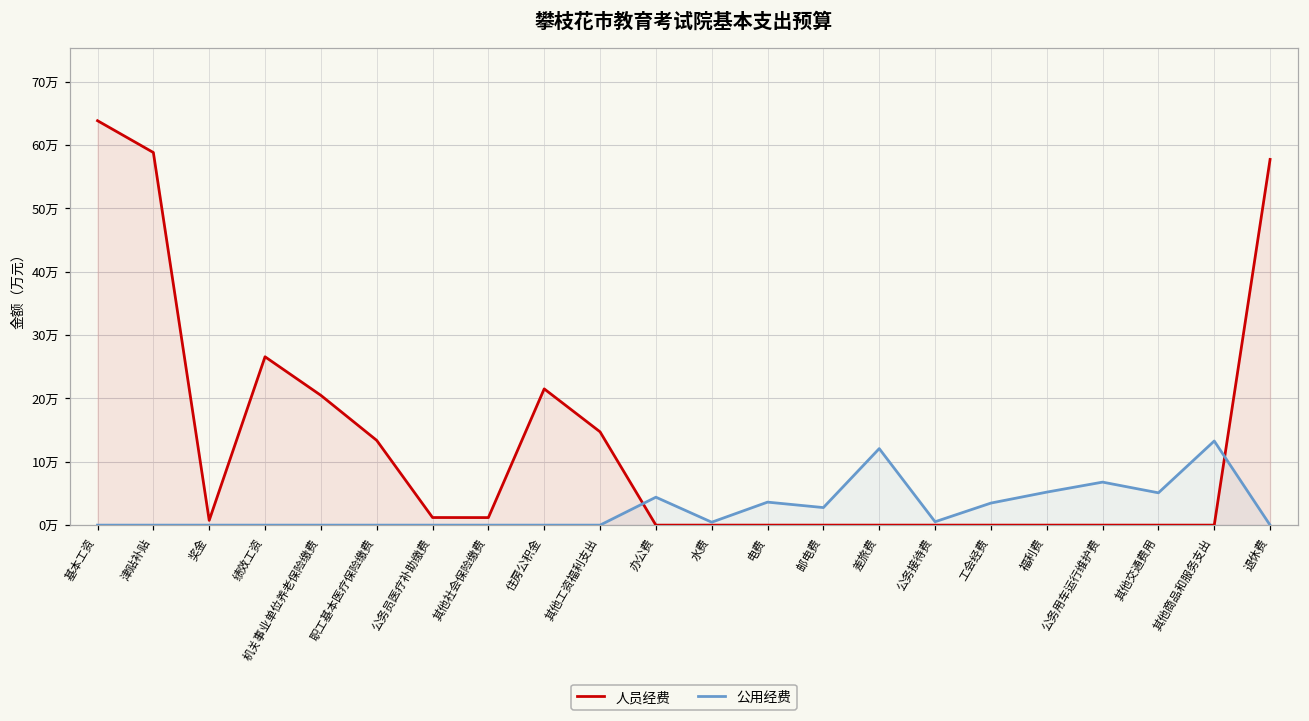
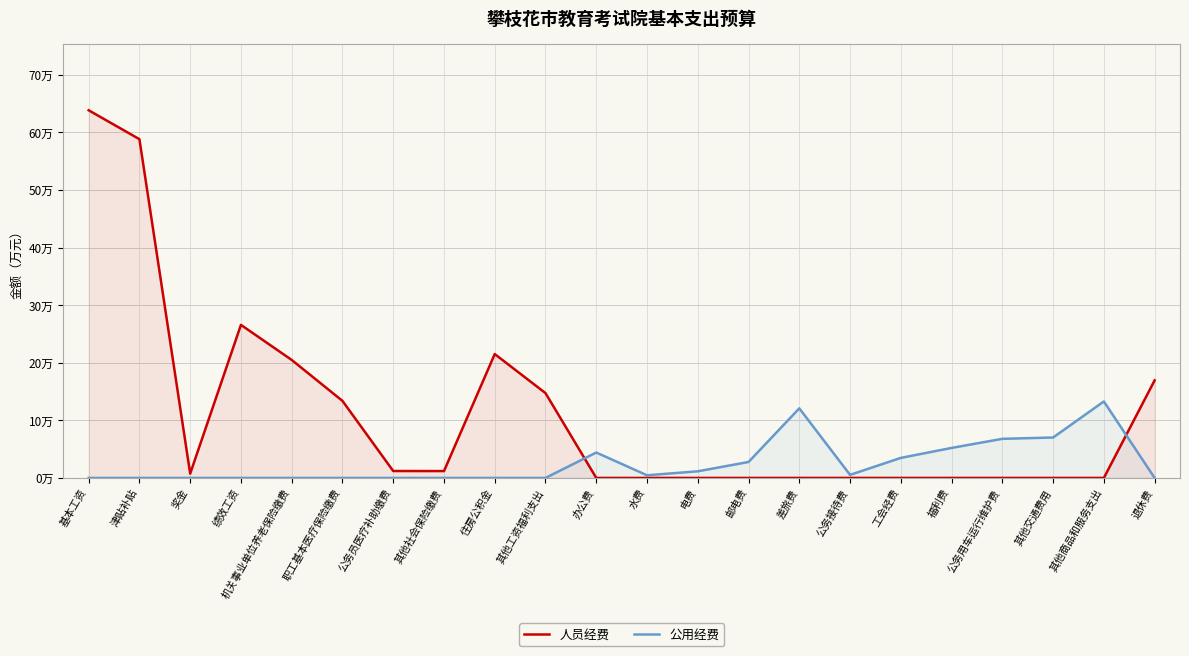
  {
    "人员经费": {
      "基本工资": "64万",
      "津贴补贴": "59万",
      "奖金": "1万",
      "绩效工资": "27万",
      "机关事业单位养老保险缴费": "20万",
      "职工基本医疗保险缴费": "13万",
      "公务员医疗补助缴费": "1万",
      "其他社会保险缴费": "1万",
      "住房公积金": "22万",
      "其他工资福利支出": "15万",
      "办公费": "0万",
      "水费": "0万",
      "电费": "0万",
      "邮电费": "0万",
      "差旅费": "0万",
      "公务接待费": "0万",
      "工会经费": "0万",
      "福利费": "0万",
      "公务用车运行维护费": "0万",
      "其他交通费用": "0万",
      "其他商品和服务支出": "0万",
-     "退休费": "58万"
+     "退休费": "17万"
    },
    "公用经费": {
      "基本工资": "0万",
      "津贴补贴": "0万",
      "奖金": "0万",
      "绩效工资": "0万",
      "机关事业单位养老保险缴费": "0万",
      "职工基本医疗保险缴费": "0万",
      "公务员医疗补助缴费": "0万",
      "其他社会保险缴费": "0万",
      "住房公积金": "0万",
      "其他工资福利支出": "0万",
      "办公费": "4万",
      "水费": "0万",
-     "电费": "4万",
+     "电费": "1万",
      "邮电费": "3万",
      "差旅费": "12万",
      "公务接待费": "1万",
      "工会经费": "3万",
      "福利费": "5万",
      "公务用车运行维护费": "7万",
-     "其他交通费用": "5万",
+     "其他交通费用": "7万",
      "其他商品和服务支出": "13万",
      "退休费": "0万"
    }
  }
